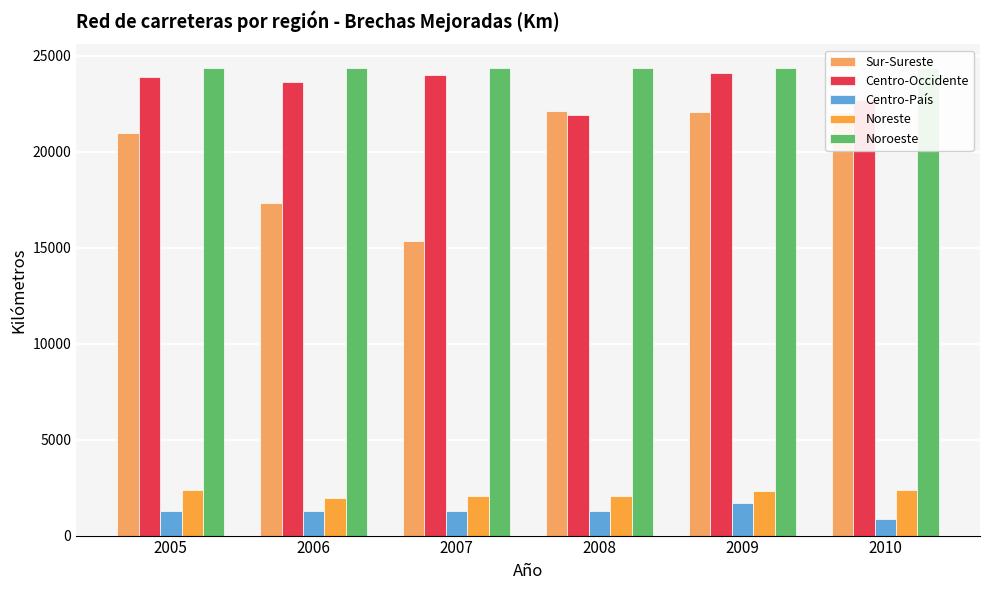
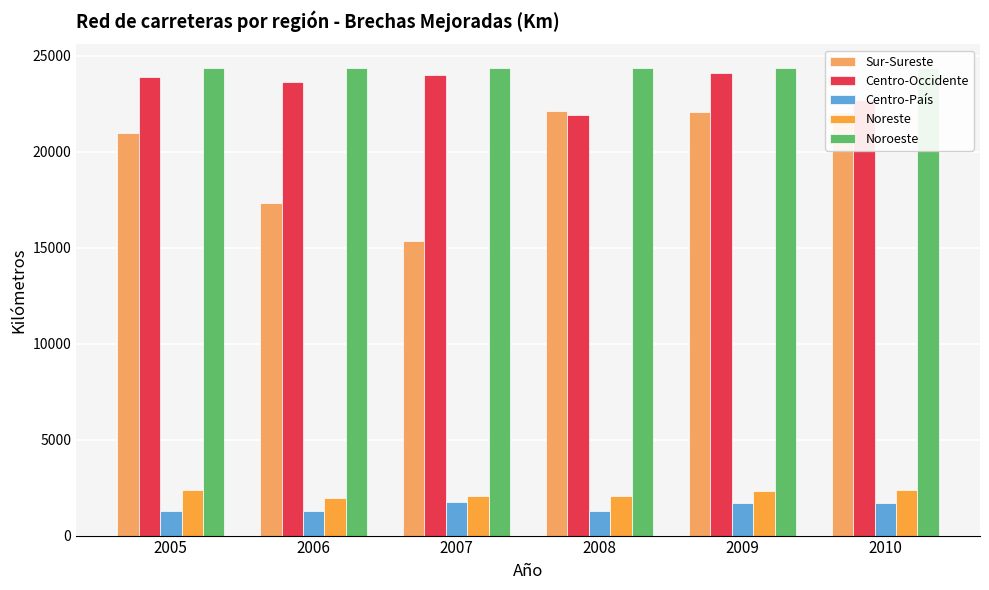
  {
    "Centro-Occidente": {
      "2005": 23900,
      "2006": 23600,
      "2007": 24000,
      "2008": 21900,
      "2009": 24100
    },
    "Centro-País": {
      "2005": 1300,
      "2006": 1300,
-     "2007": 1300,
+     "2007": 1700,
      "2008": 1300,
      "2009": 1700,
-     "2010": 900
+     "2010": 1700
    },
    "Noroeste": {
      "2005": 24400,
      "2006": 24400,
      "2007": 24400,
      "2008": 24400,
      "2009": 24400
    }
  }
